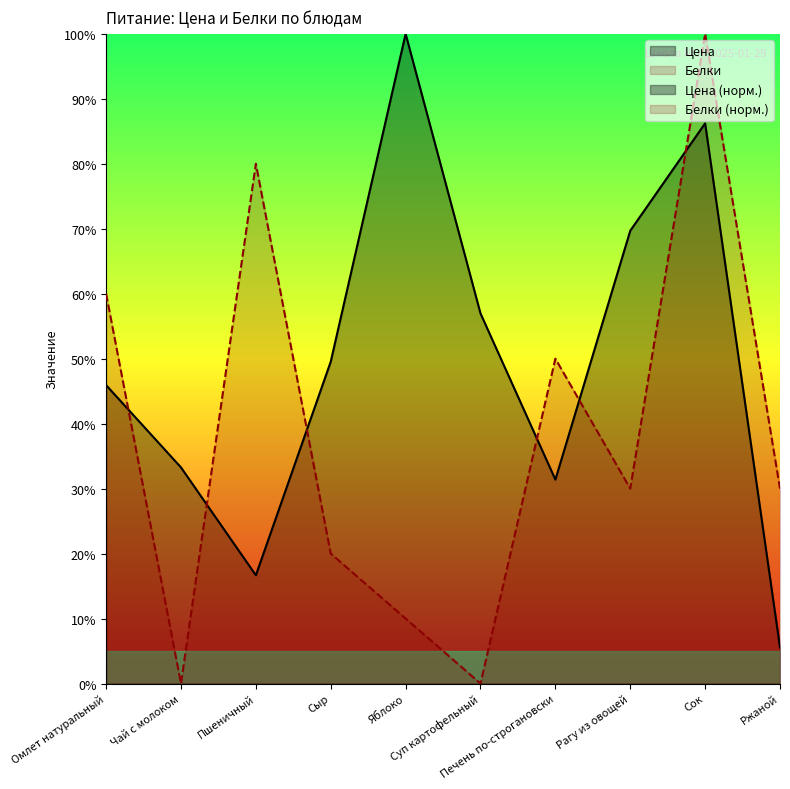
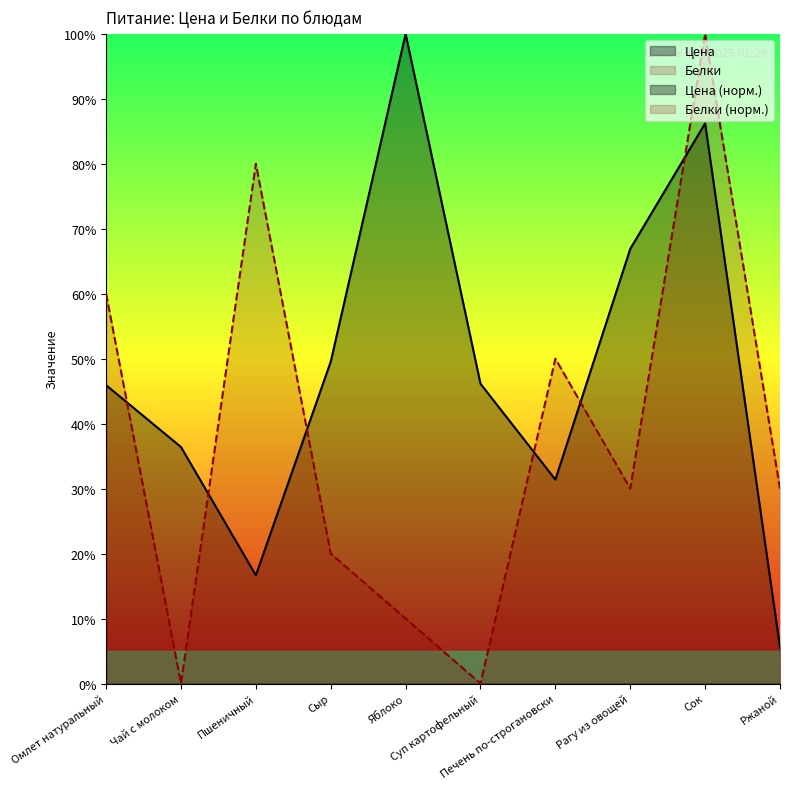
  {
    "Цена": {
      "Омлет натуральный": "46%",
-     "Чай с молоком": "33%",
+     "Чай с молоком": "36%",
      "Пшеничный": "17%",
      "Сыр": "50%",
      "Яблоко": "100%",
-     "Суп картофельный": "57%",
+     "Суп картофельный": "46%",
      "Печень по-строгановски": "31%",
-     "Рагу из овощей": "70%",
+     "Рагу из овощей": "67%",
      "Сок": "86%",
      "Ржаной": "6%"
    },
    "Белки": {
      "Омлет натуральный": "60%",
      "Пшеничный": "80%",
      "Сыр": "20%",
      "Яблоко": "10%",
      "Печень по-строгановски": "50%",
      "Рагу из овощей": "30%",
      "Ржаной": "30%"
    }
  }
